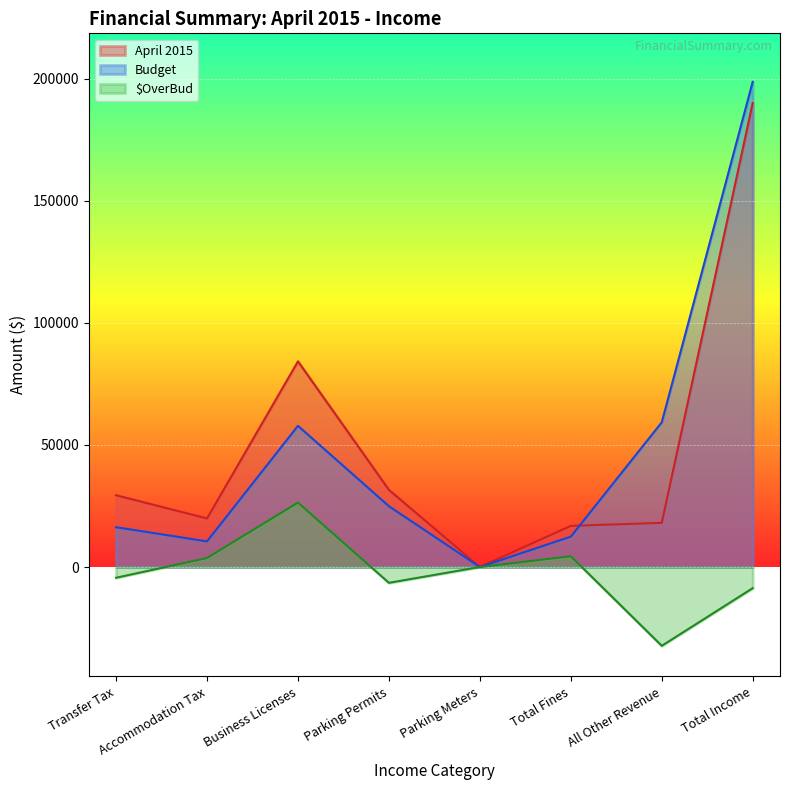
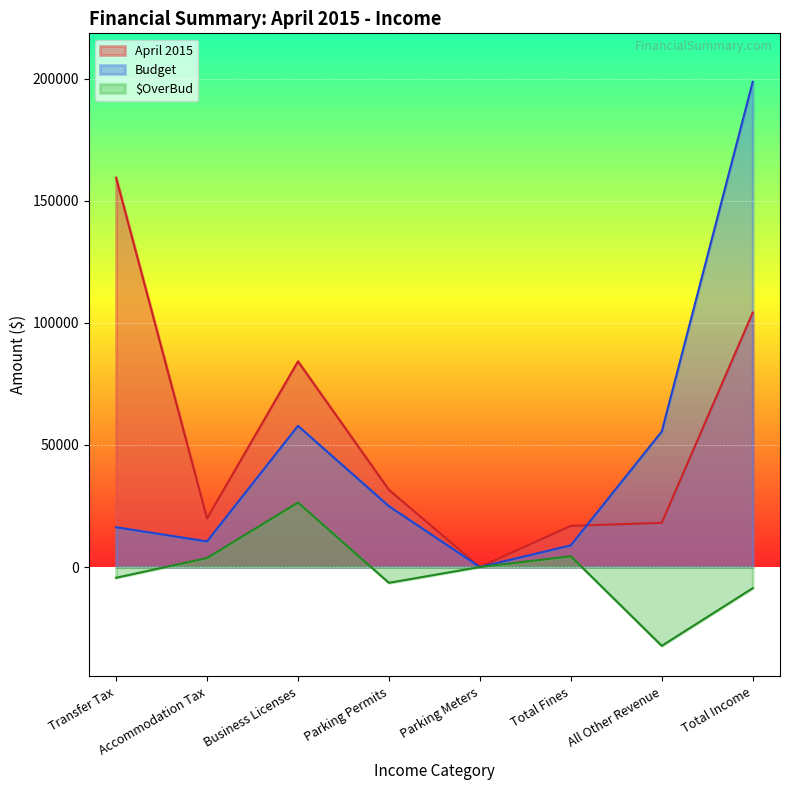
  {
    "April 2015": {
-     "Transfer Tax": 29000,
+     "Transfer Tax": 160000,
      "Accommodation Tax": 20000,
      "Business Licenses": 84000,
      "Parking Permits": 32000,
      "Total Fines": 17000,
      "All Other Revenue": 18000,
-     "Total Income": 190000
+     "Total Income": 104000
    },
    "Budget": {
      "Transfer Tax": 16000,
      "Accommodation Tax": 10000,
      "Business Licenses": 58000,
      "Parking Permits": 25000,
-     "Total Fines": 12000,
-     "All Other Revenue": 59000,
+     "Total Fines": 9000,
+     "All Other Revenue": 56000,
      "Total Income": 199000
    }
  }
